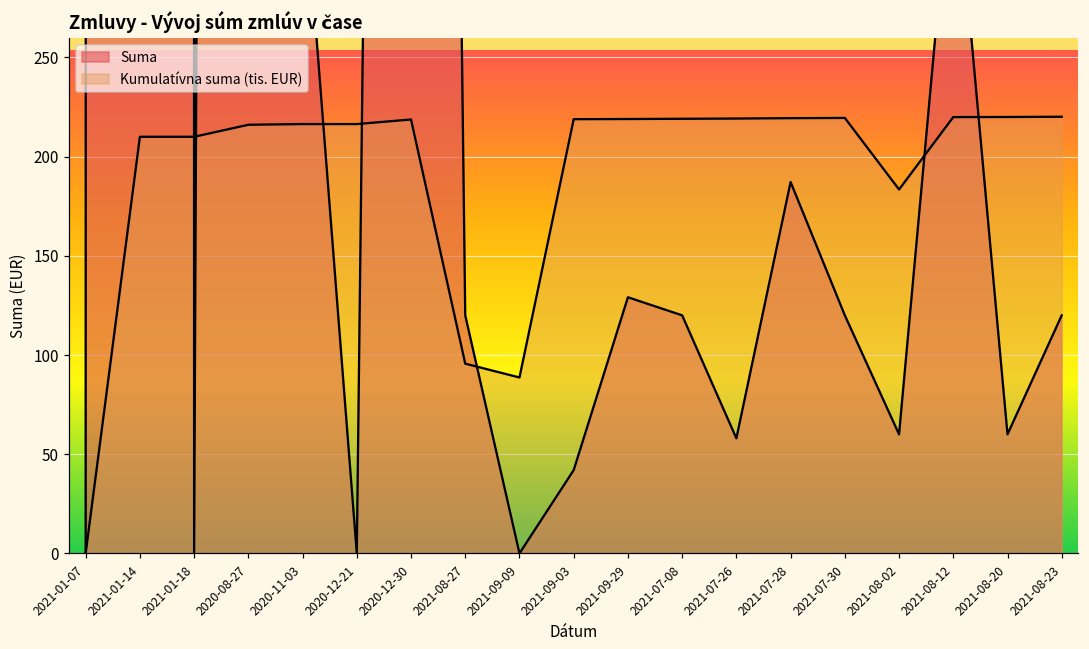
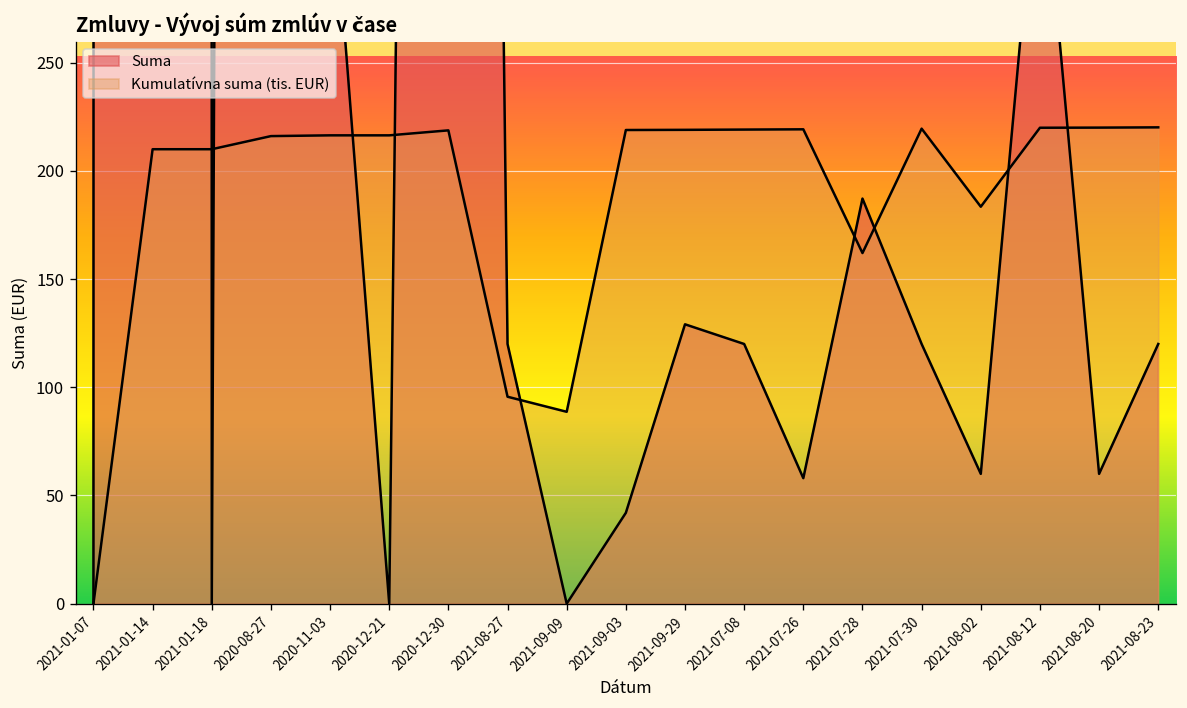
  {
    "Suma": {
      "2021-01-18": 0,
      "2020-12-21": 0,
      "2021-08-27": 120,
      "2021-09-09": 0,
      "2021-09-03": 42,
      "2021-09-29": 129,
      "2021-07-08": 120,
      "2021-07-26": 58,
      "2021-07-28": 187,
      "2021-07-30": 120,
      "2021-08-02": 60,
      "2021-08-20": 60,
      "2021-08-23": 120
    },
    "Kumulatívna suma (tis. EUR)": {
      "2021-01-14": 210,
      "2021-01-18": 210,
      "2020-08-27": 216,
      "2020-11-03": 216,
      "2020-12-21": 216,
      "2020-12-30": 219,
      "2021-08-27": 96,
      "2021-09-09": 89,
      "2021-09-03": 219,
      "2021-09-29": 219,
      "2021-07-08": 219,
      "2021-07-26": 219,
-     "2021-07-28": 219,
+     "2021-07-28": 162,
      "2021-07-30": 220,
      "2021-08-02": 183,
      "2021-08-12": 220,
      "2021-08-20": 220,
      "2021-08-23": 220
    }
  }
